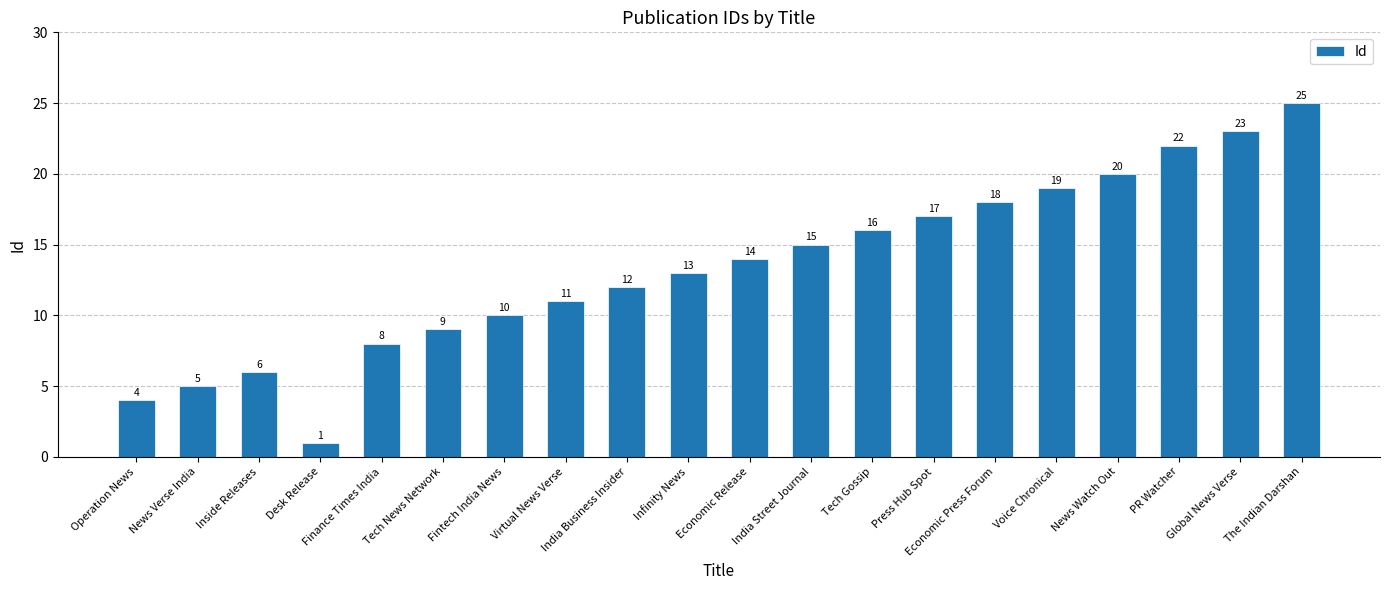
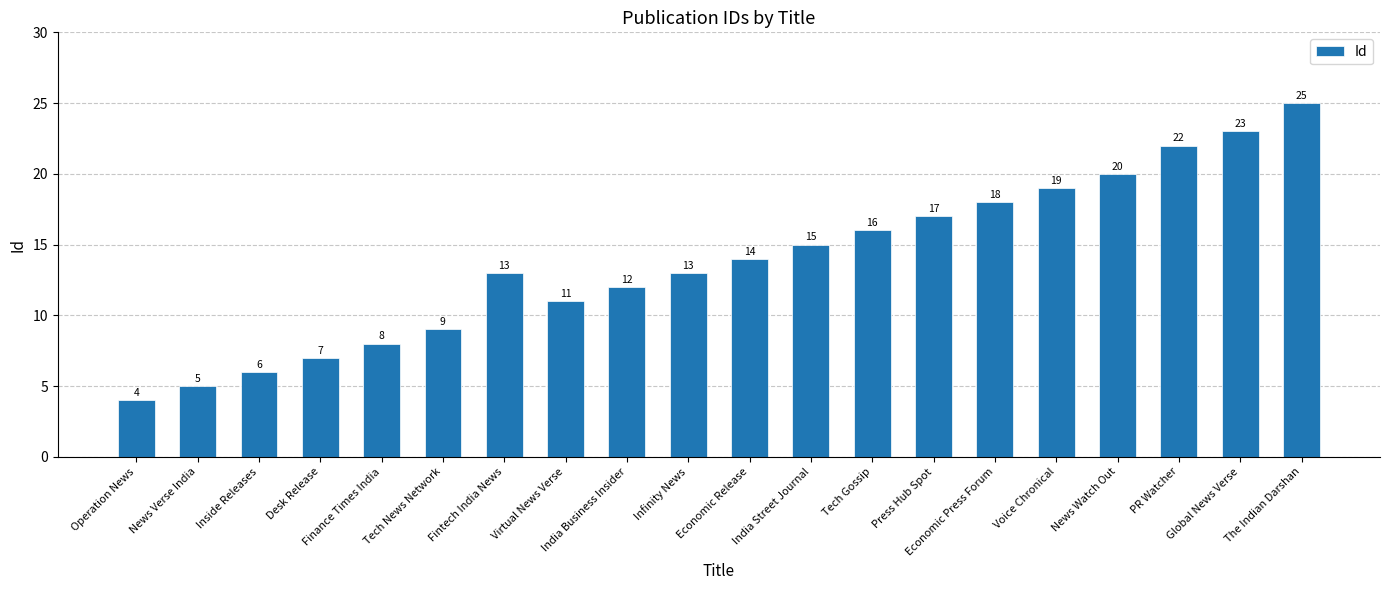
  {
    "Operation News": 4,
    "News Verse India": 5,
    "Inside Releases": 6,
-   "Desk Release": 1,
+   "Desk Release": 7,
    "Finance Times India": 8,
    "Tech News Network": 9,
-   "Fintech India News": 10,
+   "Fintech India News": 13,
    "Virtual News Verse": 11,
    "India Business Insider": 12,
    "Infinity News": 13,
    "Economic Release": 14,
    "India Street Journal": 15,
    "Tech Gossip": 16,
    "Press Hub Spot": 17,
    "Economic Press Forum": 18,
    "Voice Chronical": 19,
    "News Watch Out": 20,
    "PR Watcher": 22,
    "Global News Verse": 23,
    "The Indian Darshan": 25
  }
